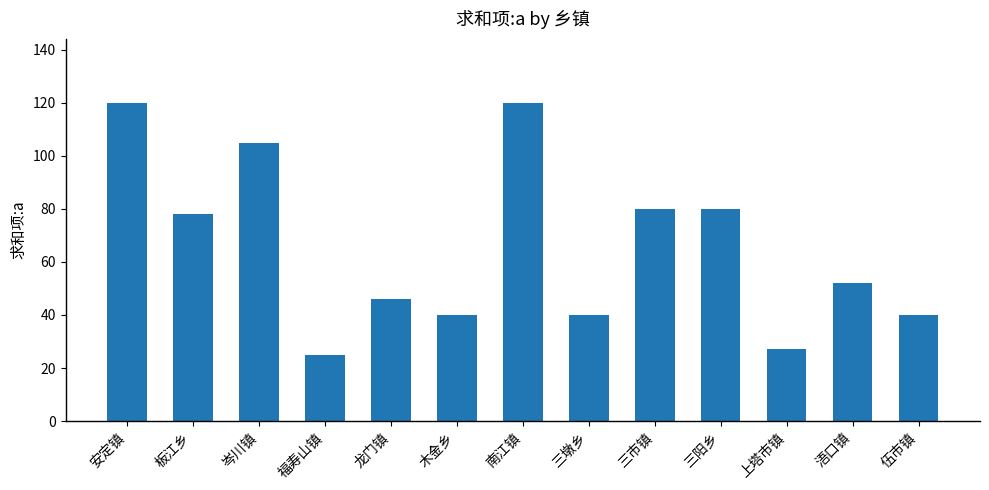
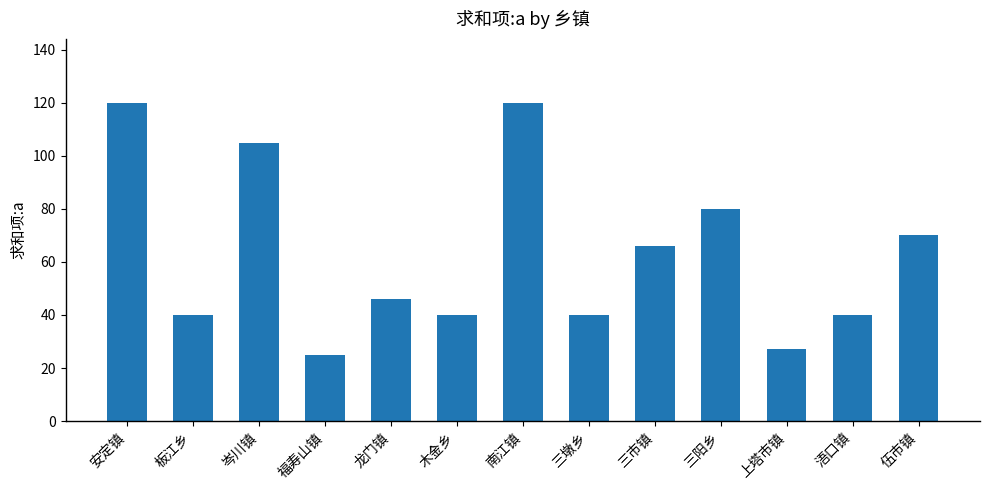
  {
    "安定镇": 120,
-   "板江乡": 78,
+   "板江乡": 40,
    "岑川镇": 105,
    "福寿山镇": 25,
    "龙门镇": 46,
    "木金乡": 40,
    "南江镇": 120,
    "三墩乡": 40,
-   "三市镇": 80,
+   "三市镇": 66,
    "三阳乡": 80,
    "上塔市镇": 27,
-   "浯口镇": 52,
-   "伍市镇": 40
+   "浯口镇": 40,
+   "伍市镇": 70
  }
